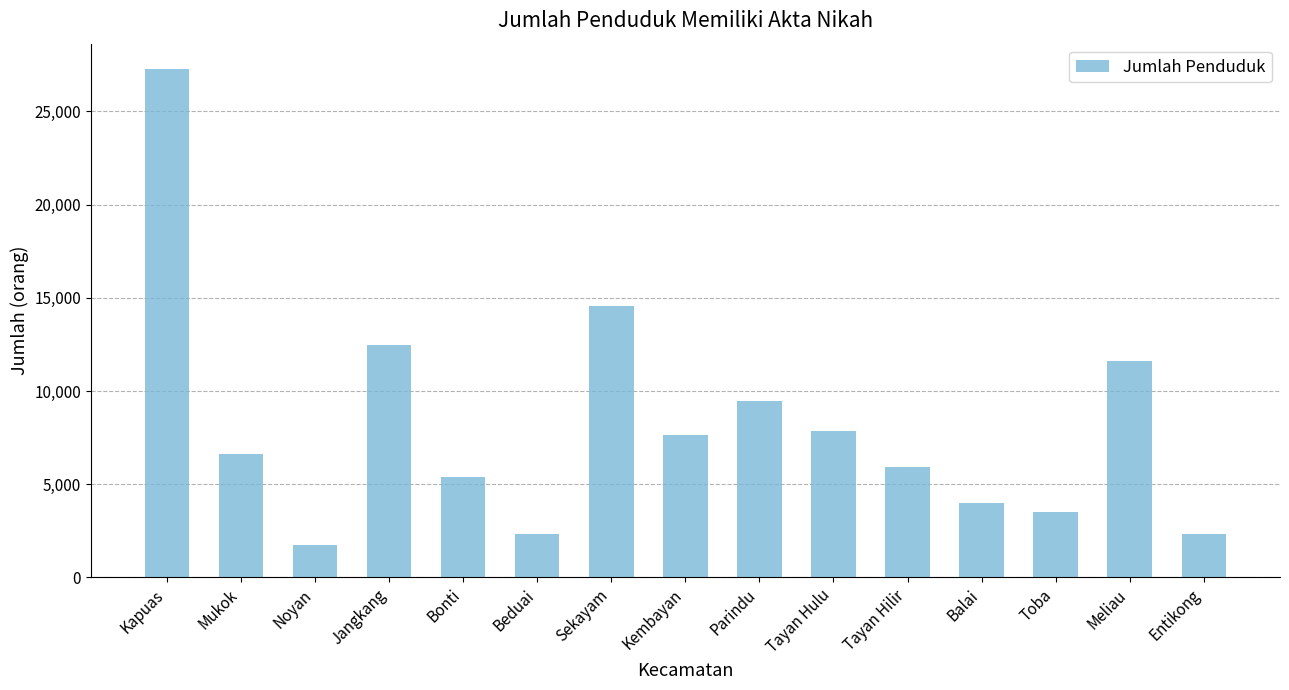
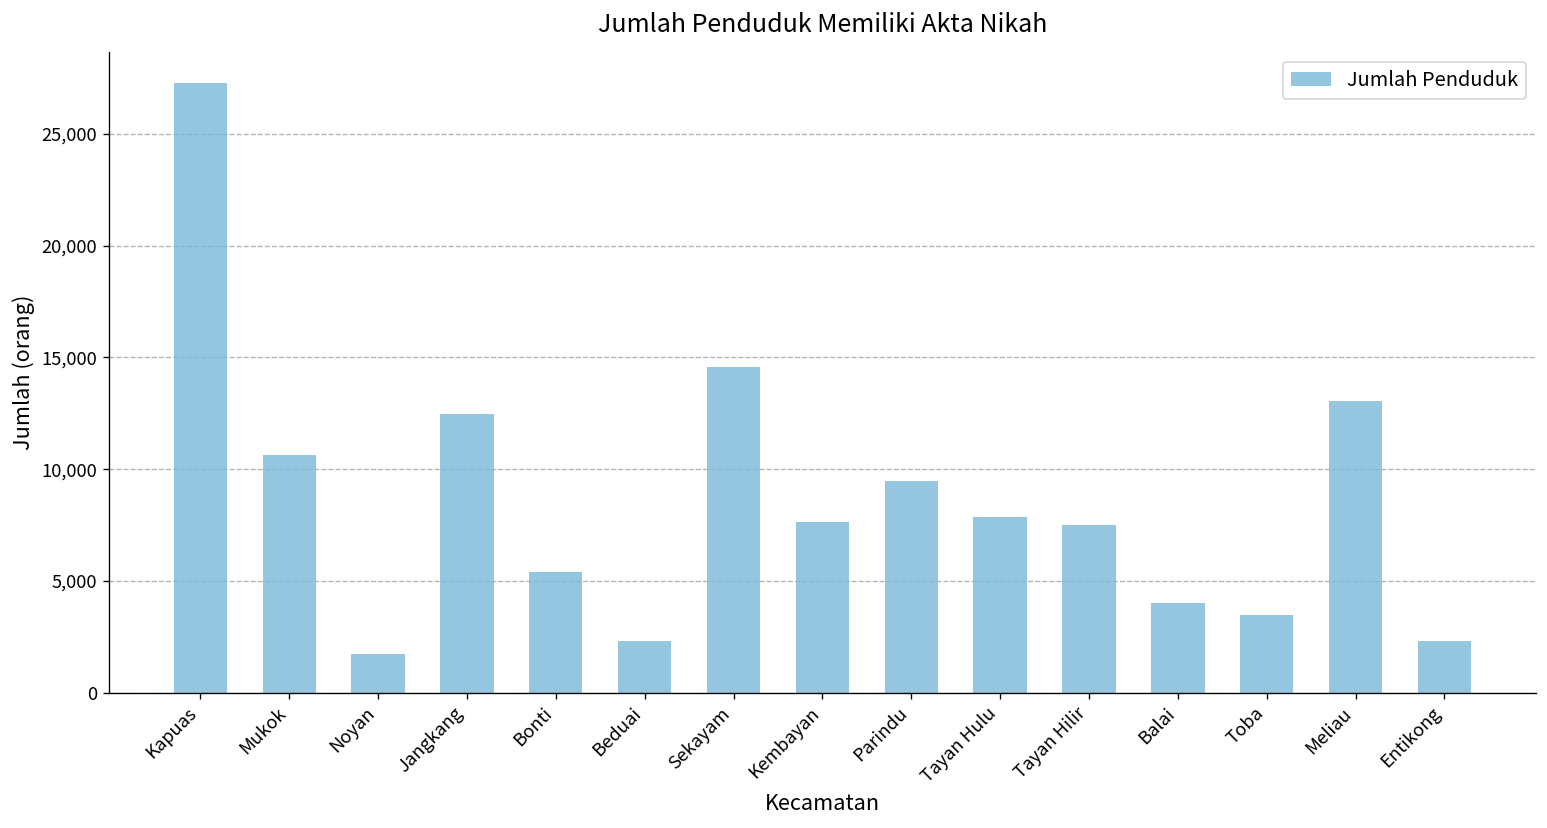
  {
    "Kapuas": "27,300",
-   "Mukok": "6,600",
+   "Mukok": "10,600",
    "Noyan": "1,700",
    "Jangkang": "12,500",
    "Bonti": "5,400",
    "Beduai": "2,300",
    "Sekayam": "14,500",
    "Kembayan": "7,600",
    "Parindu": "9,500",
    "Tayan Hulu": "7,900",
-   "Tayan Hilir": "5,900",
+   "Tayan Hilir": "7,500",
    "Balai": "4,000",
    "Toba": "3,500",
-   "Meliau": "11,600",
+   "Meliau": "13,100",
    "Entikong": "2,300"
  }
